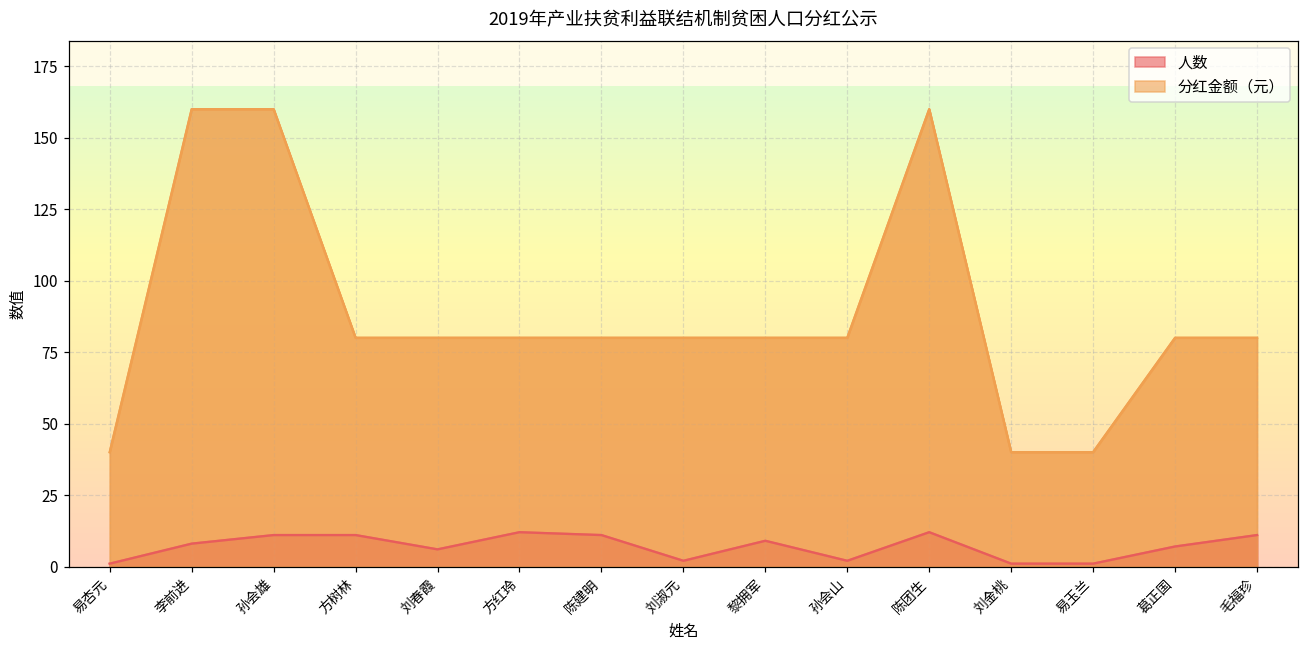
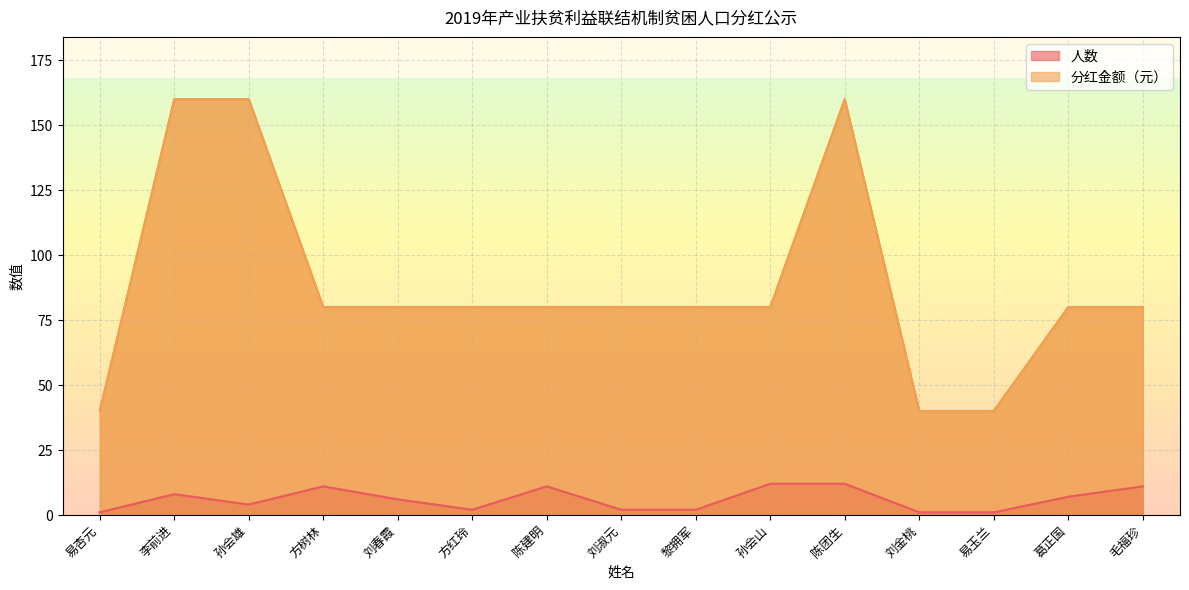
  {
    "人数": {
      "易杏元": 1,
      "李前进": 8,
-     "孙会雄": 11,
+     "孙会雄": 4,
      "方树林": 11,
      "刘春霞": 6,
-     "方红玲": 12,
+     "方红玲": 2,
      "陈建明": 11,
      "刘淑元": 2,
-     "黎拥军": 9,
-     "孙会山": 2,
+     "黎拥军": 2,
+     "孙会山": 12,
      "陈团生": 12,
      "刘金桃": 1,
      "易玉兰": 1,
      "葛正国": 7,
      "毛福珍": 11
    },
    "分红金额（元）": {
      "易杏元": 40,
      "李前进": 160,
      "孙会雄": 160,
      "方树林": 80,
      "刘春霞": 80,
      "方红玲": 80,
      "陈建明": 80,
      "刘淑元": 80,
      "黎拥军": 80,
      "孙会山": 80,
      "陈团生": 160,
      "刘金桃": 40,
      "易玉兰": 40,
      "葛正国": 80,
      "毛福珍": 80
    }
  }
